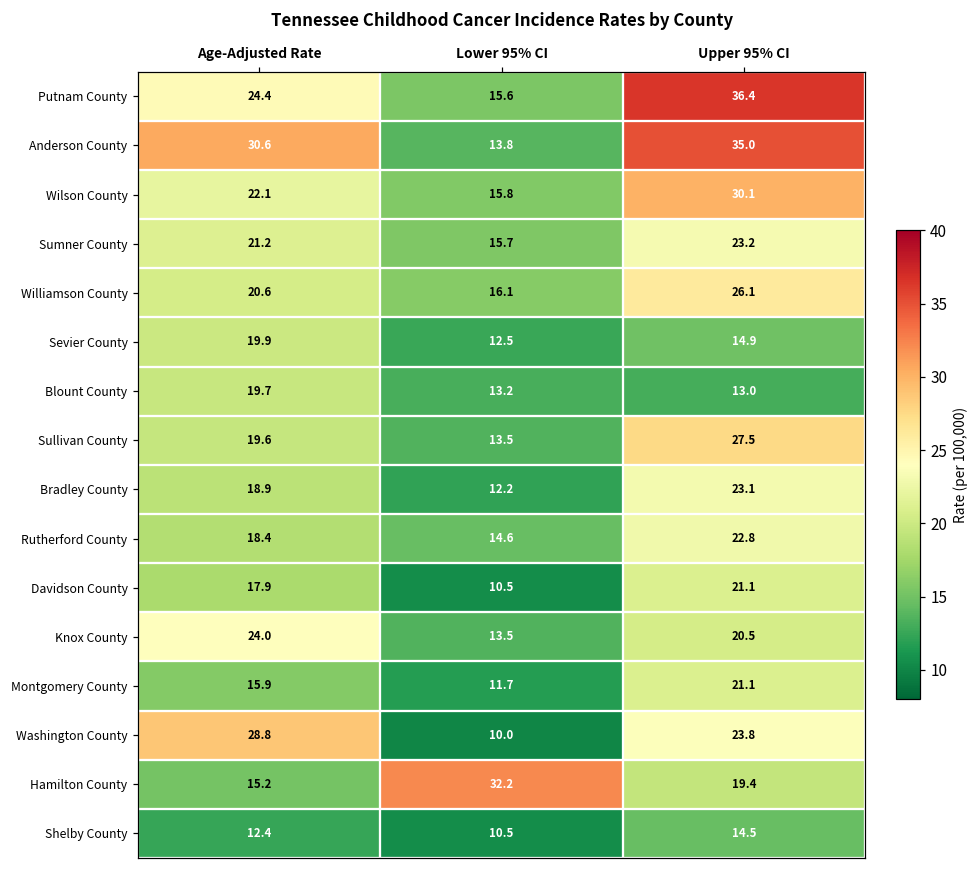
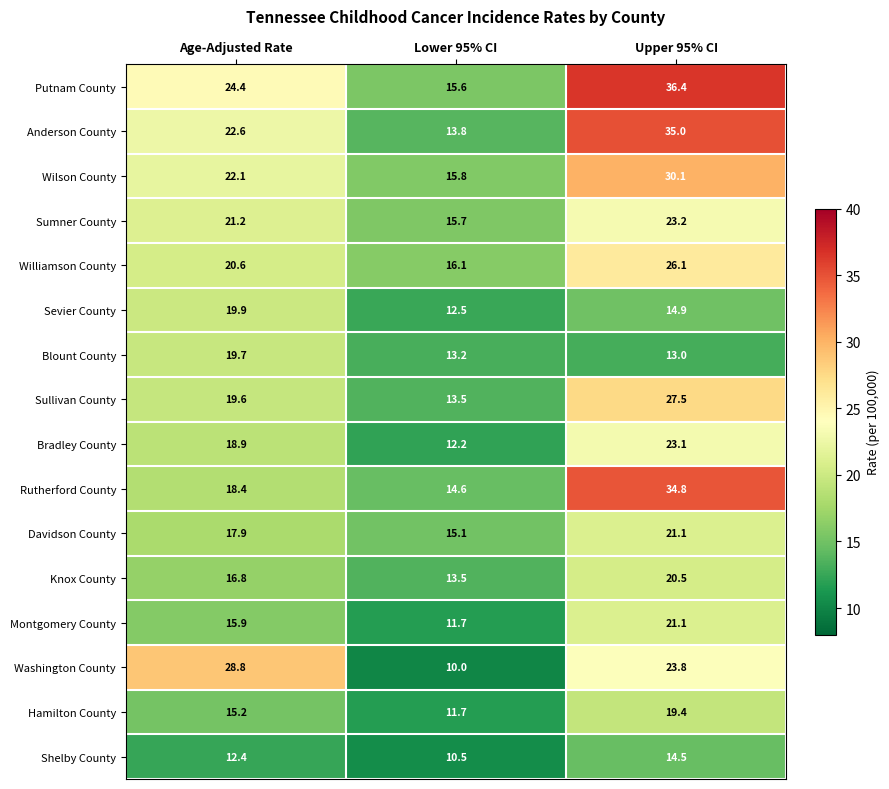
  {
    "Putnam County": {
      "Age-Adjusted Rate": 24.4,
      "Lower 95% CI": 15.6,
      "Upper 95% CI": 36.4
    },
    "Anderson County": {
-     "Age-Adjusted Rate": 30.6,
+     "Age-Adjusted Rate": 22.6,
      "Lower 95% CI": 13.8,
      "Upper 95% CI": 35.0
    },
    "Wilson County": {
      "Age-Adjusted Rate": 22.1,
      "Lower 95% CI": 15.8,
      "Upper 95% CI": 30.1
    },
    "Sumner County": {
      "Age-Adjusted Rate": 21.2,
      "Lower 95% CI": 15.7,
      "Upper 95% CI": 23.2
    },
    "Williamson County": {
      "Age-Adjusted Rate": 20.6,
      "Lower 95% CI": 16.1,
      "Upper 95% CI": 26.1
    },
    "Sevier County": {
      "Age-Adjusted Rate": 19.9,
      "Lower 95% CI": 12.5,
      "Upper 95% CI": 14.9
    },
    "Blount County": {
      "Age-Adjusted Rate": 19.7,
      "Lower 95% CI": 13.2,
      "Upper 95% CI": 13.0
    },
    "Sullivan County": {
      "Age-Adjusted Rate": 19.6,
      "Lower 95% CI": 13.5,
      "Upper 95% CI": 27.5
    },
    "Bradley County": {
      "Age-Adjusted Rate": 18.9,
      "Lower 95% CI": 12.2,
      "Upper 95% CI": 23.1
    },
    "Rutherford County": {
      "Age-Adjusted Rate": 18.4,
      "Lower 95% CI": 14.6,
-     "Upper 95% CI": 22.8
+     "Upper 95% CI": 34.8
    },
    "Davidson County": {
      "Age-Adjusted Rate": 17.9,
-     "Lower 95% CI": 10.5,
+     "Lower 95% CI": 15.1,
      "Upper 95% CI": 21.1
    },
    "Knox County": {
-     "Age-Adjusted Rate": 24.0,
+     "Age-Adjusted Rate": 16.8,
      "Lower 95% CI": 13.5,
      "Upper 95% CI": 20.5
    },
    "Montgomery County": {
      "Age-Adjusted Rate": 15.9,
      "Lower 95% CI": 11.7,
      "Upper 95% CI": 21.1
    },
    "Washington County": {
      "Age-Adjusted Rate": 28.8,
      "Lower 95% CI": 10.0,
      "Upper 95% CI": 23.8
    },
    "Hamilton County": {
      "Age-Adjusted Rate": 15.2,
-     "Lower 95% CI": 32.2,
+     "Lower 95% CI": 11.7,
      "Upper 95% CI": 19.4
    },
    "Shelby County": {
      "Age-Adjusted Rate": 12.4,
      "Lower 95% CI": 10.5,
      "Upper 95% CI": 14.5
    }
  }
